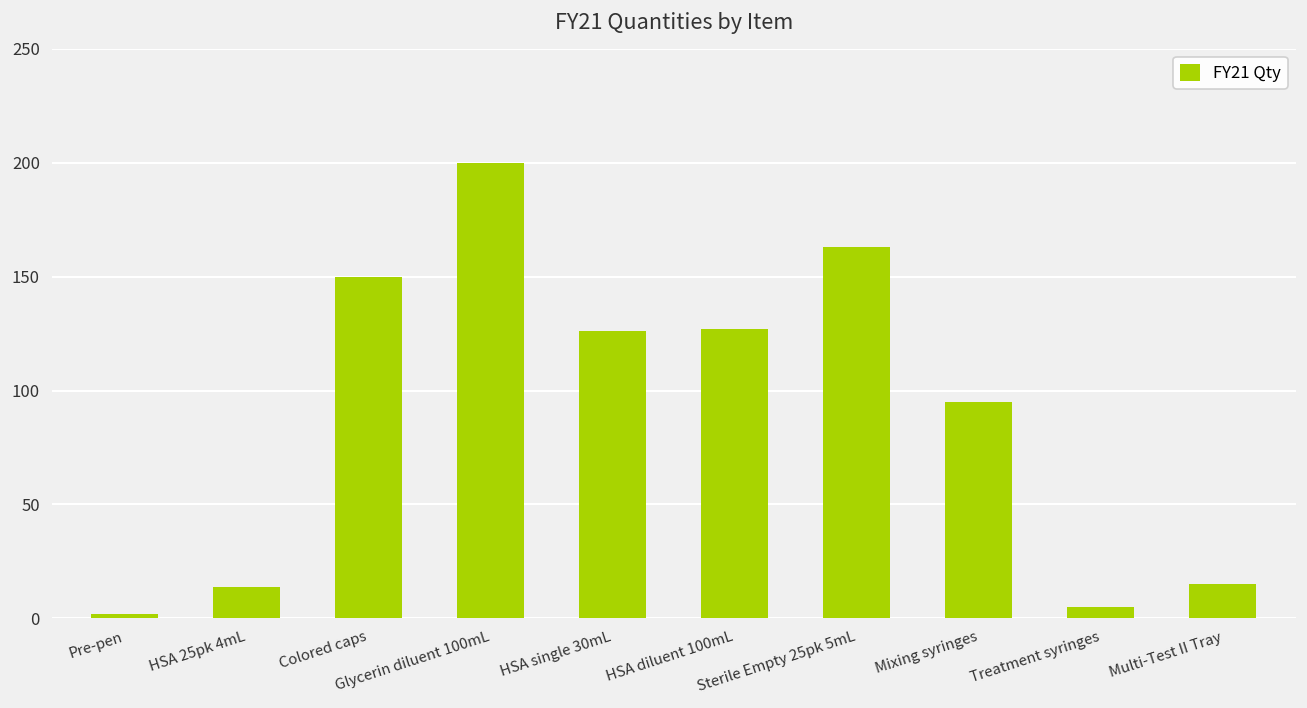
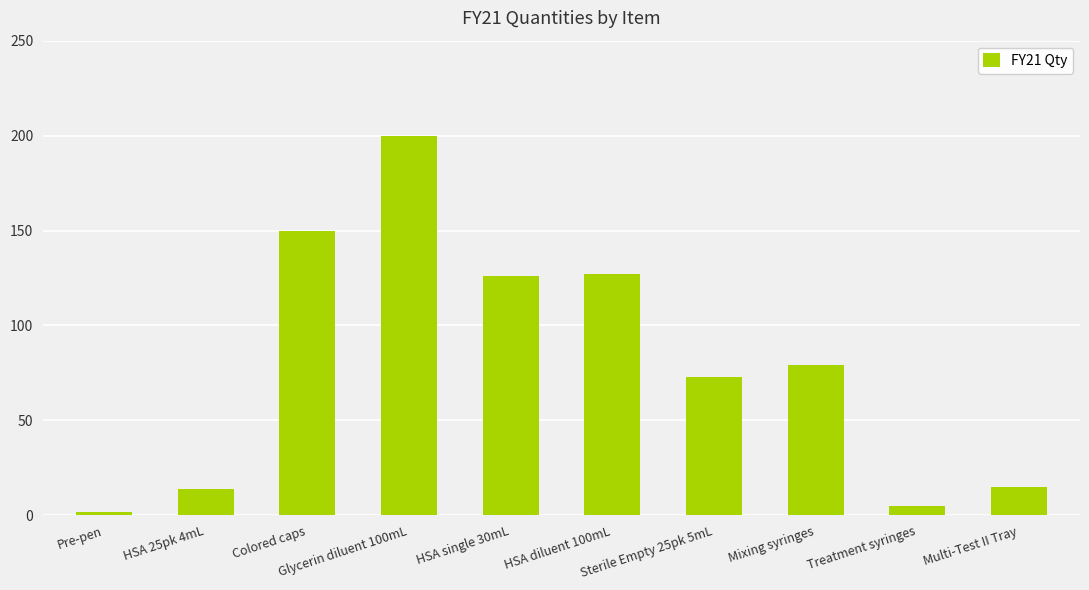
  {
    "Pre-pen": 2,
    "HSA 25pk 4mL": 14,
    "Colored caps": 150,
    "Glycerin diluent 100mL": 200,
    "HSA single 30mL": 126,
    "HSA diluent 100mL": 127,
-   "Sterile Empty 25pk 5mL": 163,
-   "Mixing syringes": 95,
+   "Sterile Empty 25pk 5mL": 73,
+   "Mixing syringes": 79,
    "Treatment syringes": 5,
    "Multi-Test II Tray": 15
  }
